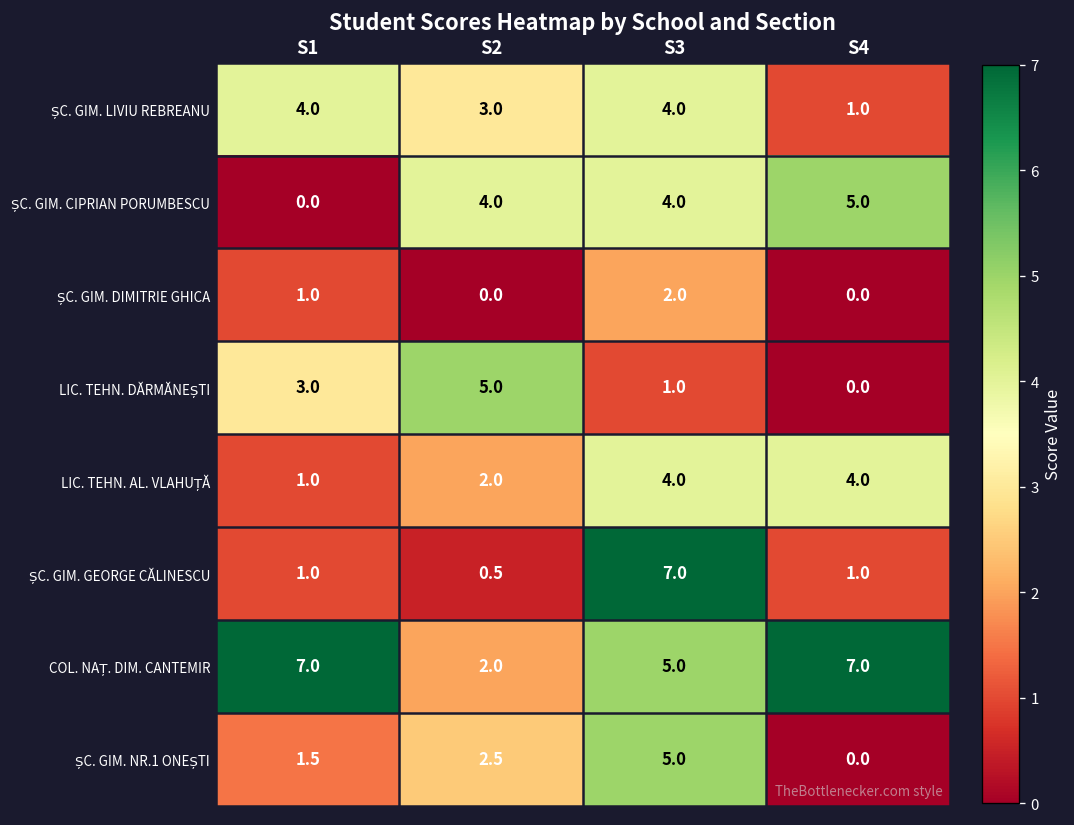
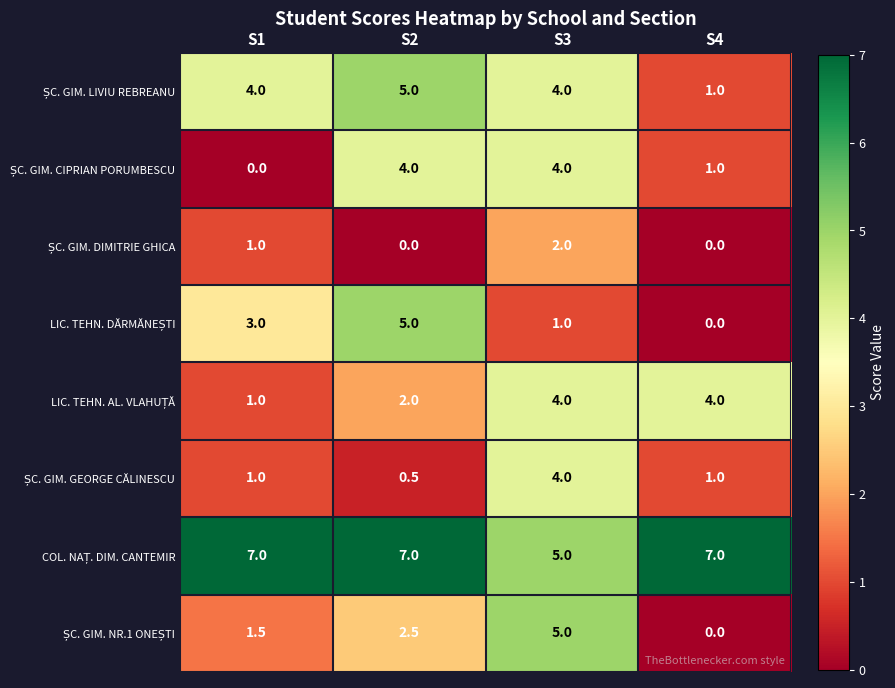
  {
    "ȘC. GIM. LIVIU REBREANU": {
      "S1": 4.0,
-     "S2": 3.0,
+     "S2": 5.0,
      "S3": 4.0,
      "S4": 1.0
    },
    "ȘC. GIM. CIPRIAN PORUMBESCU": {
      "S1": 0.0,
      "S2": 4.0,
      "S3": 4.0,
-     "S4": 5.0
+     "S4": 1.0
    },
    "ȘC. GIM. DIMITRIE GHICA": {
      "S1": 1.0,
      "S2": 0.0,
      "S3": 2.0,
      "S4": 0.0
    },
    "LIC. TEHN. DĂRMĂNEȘTI": {
      "S1": 3.0,
      "S2": 5.0,
      "S3": 1.0,
      "S4": 0.0
    },
    "LIC. TEHN. AL. VLAHUȚĂ": {
      "S1": 1.0,
      "S2": 2.0,
      "S3": 4.0,
      "S4": 4.0
    },
    "ȘC. GIM. GEORGE CĂLINESCU": {
      "S1": 1.0,
      "S2": 0.5,
-     "S3": 7.0,
+     "S3": 4.0,
      "S4": 1.0
    },
    "COL. NAȚ. DIM. CANTEMIR": {
      "S1": 7.0,
-     "S2": 2.0,
+     "S2": 7.0,
      "S3": 5.0,
      "S4": 7.0
    },
    "ȘC. GIM. NR.1 ONEȘTI": {
      "S1": 1.5,
      "S2": 2.5,
      "S3": 5.0
    }
  }
